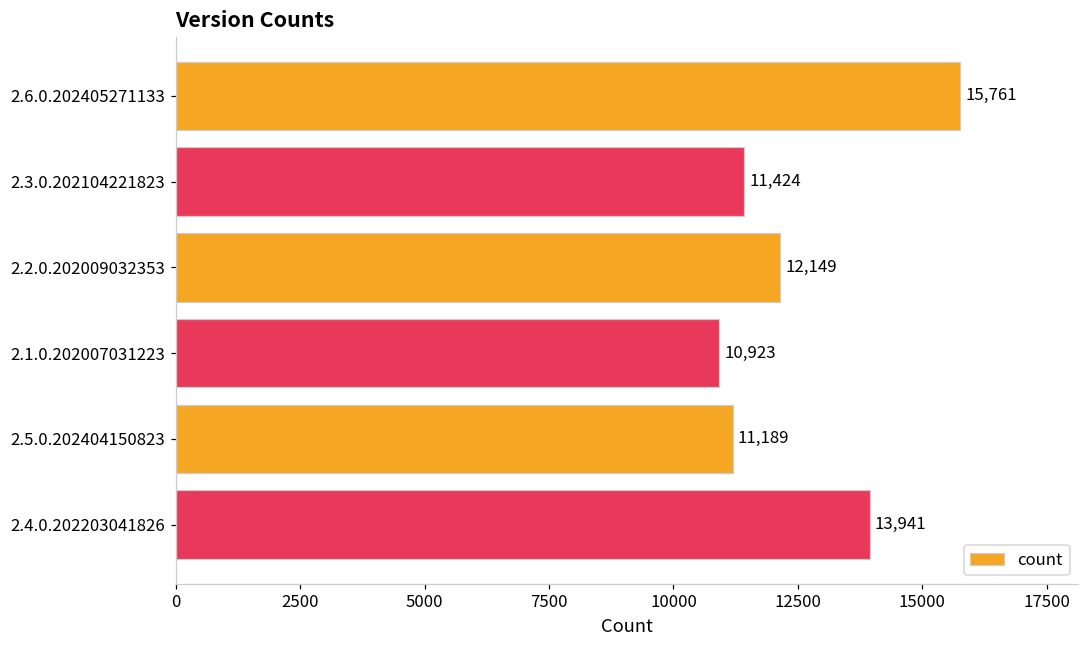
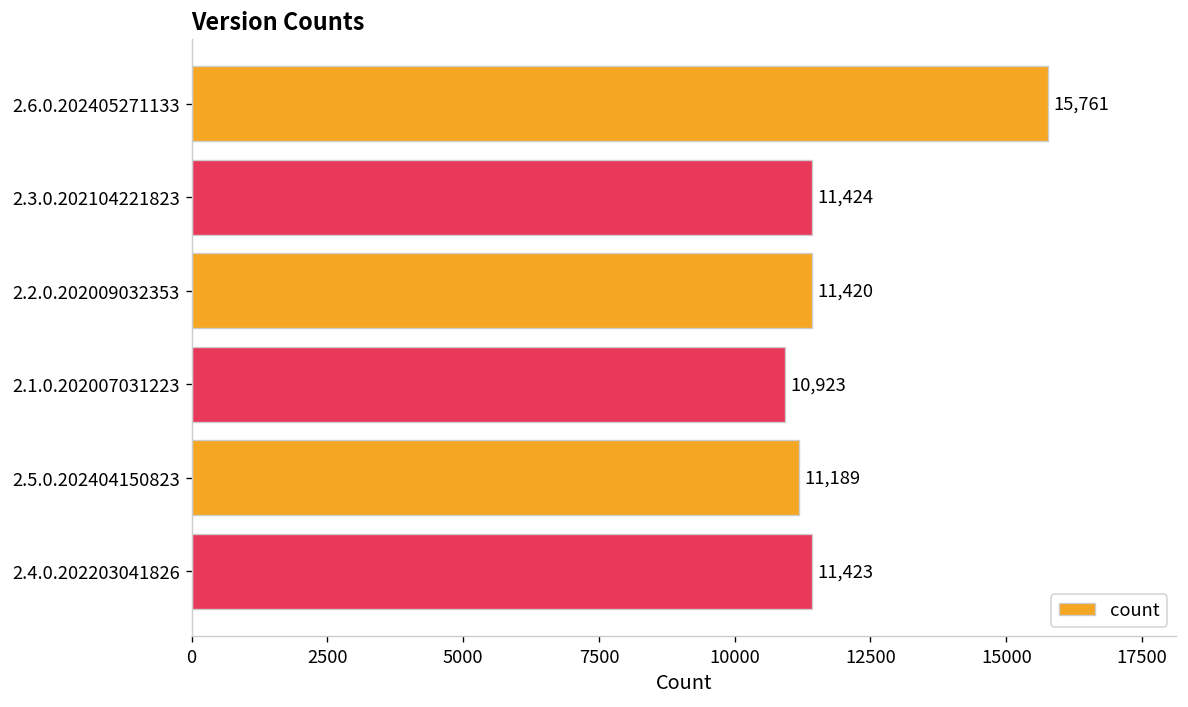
  {
    "2.6.0.202405271133": "15,761",
    "2.3.0.202104221823": "11,424",
-   "2.2.0.202009032353": "12,149",
+   "2.2.0.202009032353": "11,420",
    "2.1.0.202007031223": "10,923",
    "2.5.0.202404150823": "11,189",
-   "2.4.0.202203041826": "13,941"
+   "2.4.0.202203041826": "11,423"
  }
